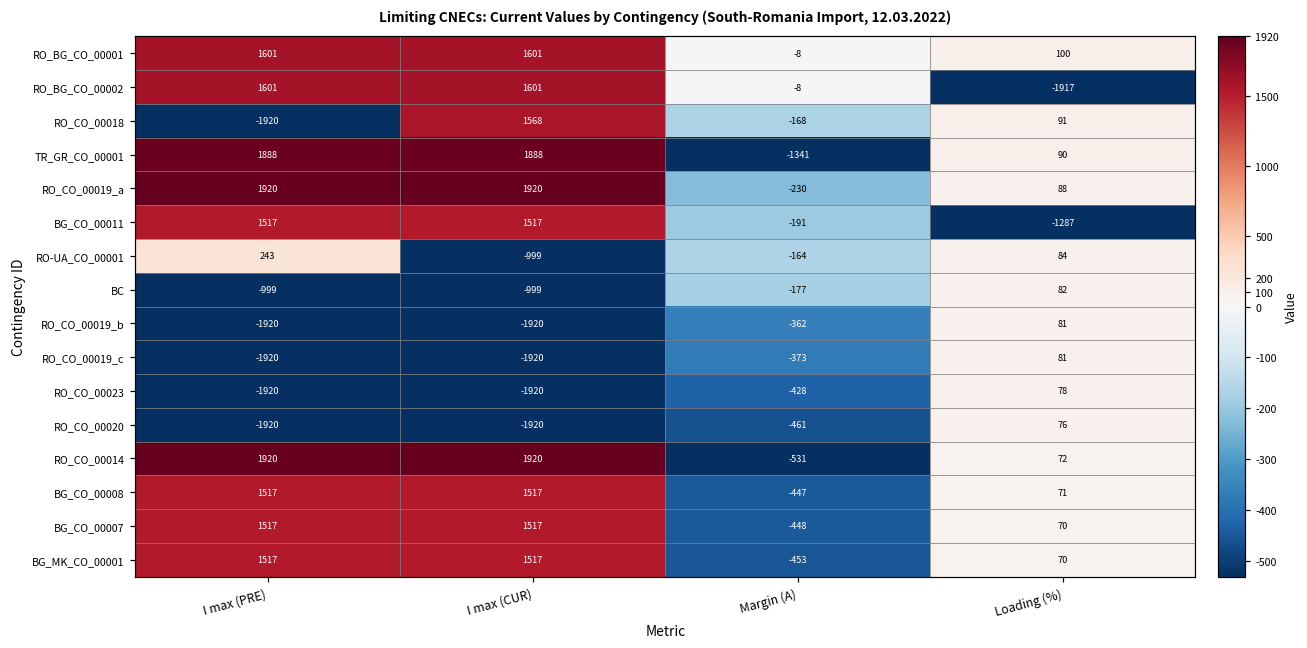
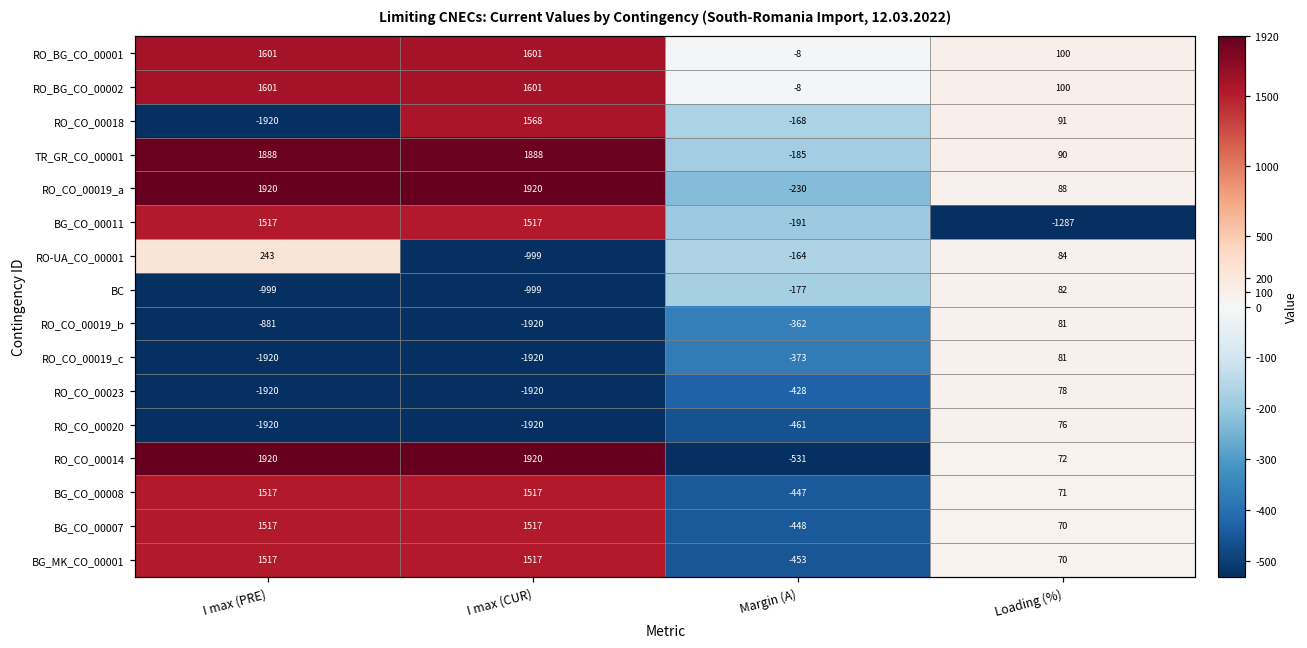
  {
    "RO_BG_CO_00001": {
      "I max (PRE)": 1601,
      "I max (CUR)": 1601,
      "Margin (A)": -8,
      "Loading (%)": 100
    },
    "RO_BG_CO_00002": {
      "I max (PRE)": 1601,
      "I max (CUR)": 1601,
      "Margin (A)": -8,
-     "Loading (%)": -1917
+     "Loading (%)": 100
    },
    "RO_CO_00018": {
      "I max (PRE)": -1920,
      "I max (CUR)": 1568,
      "Margin (A)": -168,
      "Loading (%)": 91
    },
    "TR_GR_CO_00001": {
      "I max (PRE)": 1888,
      "I max (CUR)": 1888,
-     "Margin (A)": -1341,
+     "Margin (A)": -185,
      "Loading (%)": 90
    },
    "RO_CO_00019_a": {
      "I max (PRE)": 1920,
      "I max (CUR)": 1920,
      "Margin (A)": -230,
      "Loading (%)": 88
    },
    "BG_CO_00011": {
      "I max (PRE)": 1517,
      "I max (CUR)": 1517,
      "Margin (A)": -191,
      "Loading (%)": -1287
    },
    "RO-UA_CO_00001": {
      "I max (PRE)": 243,
      "I max (CUR)": -999,
      "Margin (A)": -164,
      "Loading (%)": 84
    },
    "BC": {
      "I max (PRE)": -999,
      "I max (CUR)": -999,
      "Margin (A)": -177,
      "Loading (%)": 82
    },
    "RO_CO_00019_b": {
-     "I max (PRE)": -1920,
+     "I max (PRE)": -881,
      "I max (CUR)": -1920,
      "Margin (A)": -362,
      "Loading (%)": 81
    },
    "RO_CO_00019_c": {
      "I max (PRE)": -1920,
      "I max (CUR)": -1920,
      "Margin (A)": -373,
      "Loading (%)": 81
    },
    "RO_CO_00023": {
      "I max (PRE)": -1920,
      "I max (CUR)": -1920,
      "Margin (A)": -428,
      "Loading (%)": 78
    },
    "RO_CO_00020": {
      "I max (PRE)": -1920,
      "I max (CUR)": -1920,
      "Margin (A)": -461,
      "Loading (%)": 76
    },
    "RO_CO_00014": {
      "I max (PRE)": 1920,
      "I max (CUR)": 1920,
      "Margin (A)": -531,
      "Loading (%)": 72
    },
    "BG_CO_00008": {
      "I max (PRE)": 1517,
      "I max (CUR)": 1517,
      "Margin (A)": -447,
      "Loading (%)": 71
    },
    "BG_CO_00007": {
      "I max (PRE)": 1517,
      "I max (CUR)": 1517,
      "Margin (A)": -448,
      "Loading (%)": 70
    },
    "BG_MK_CO_00001": {
      "I max (PRE)": 1517,
      "I max (CUR)": 1517,
      "Margin (A)": -453,
      "Loading (%)": 70
    }
  }
